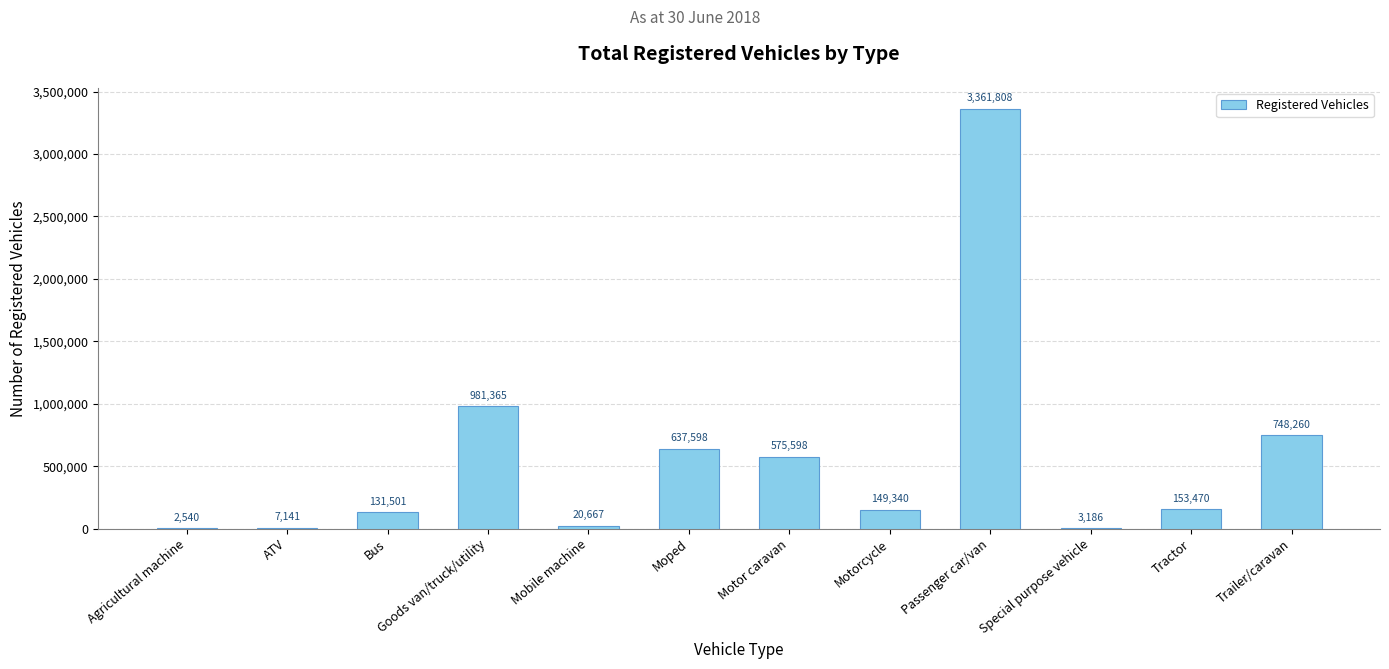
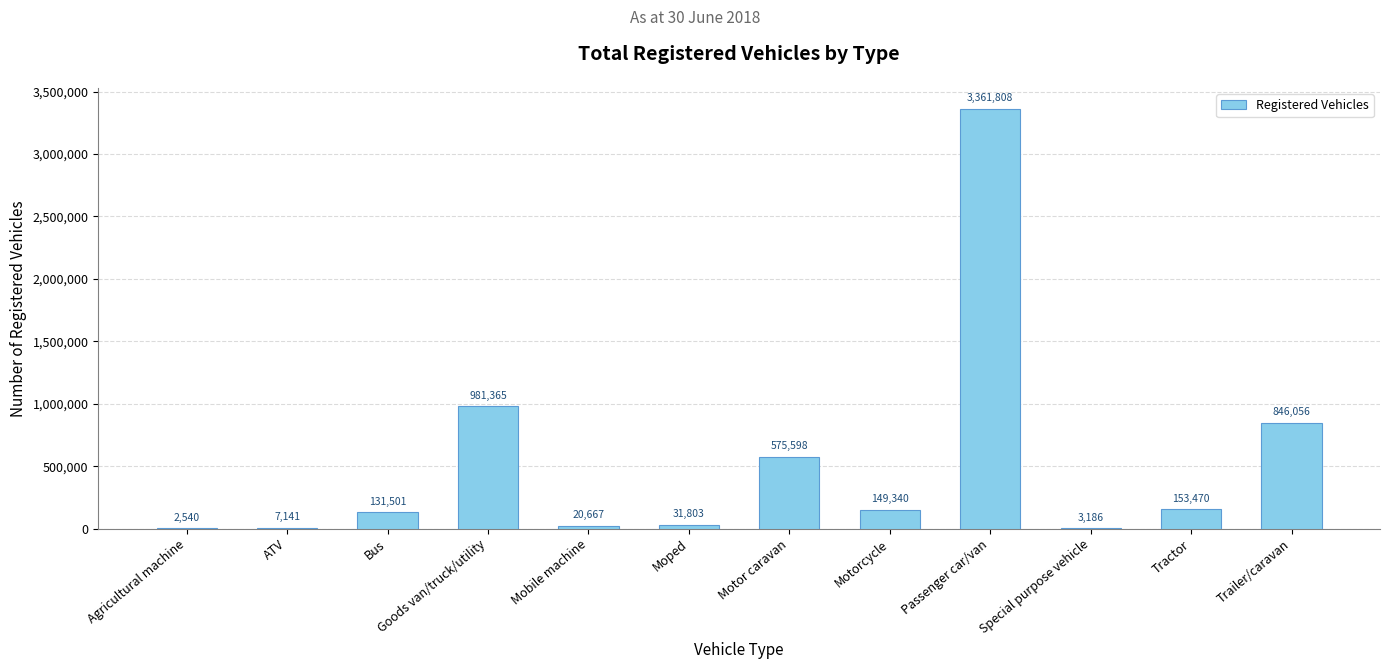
  {
    "Agricultural machine": "2,540",
    "ATV": "7,141",
    "Bus": "131,501",
    "Goods van/truck/utility": "981,365",
    "Mobile machine": "20,667",
-   "Moped": "637,598",
+   "Moped": "31,803",
    "Motor caravan": "575,598",
    "Motorcycle": "149,340",
    "Passenger car/van": "3,361,808",
    "Special purpose vehicle": "3,186",
    "Tractor": "153,470",
-   "Trailer/caravan": "748,260"
+   "Trailer/caravan": "846,056"
  }
